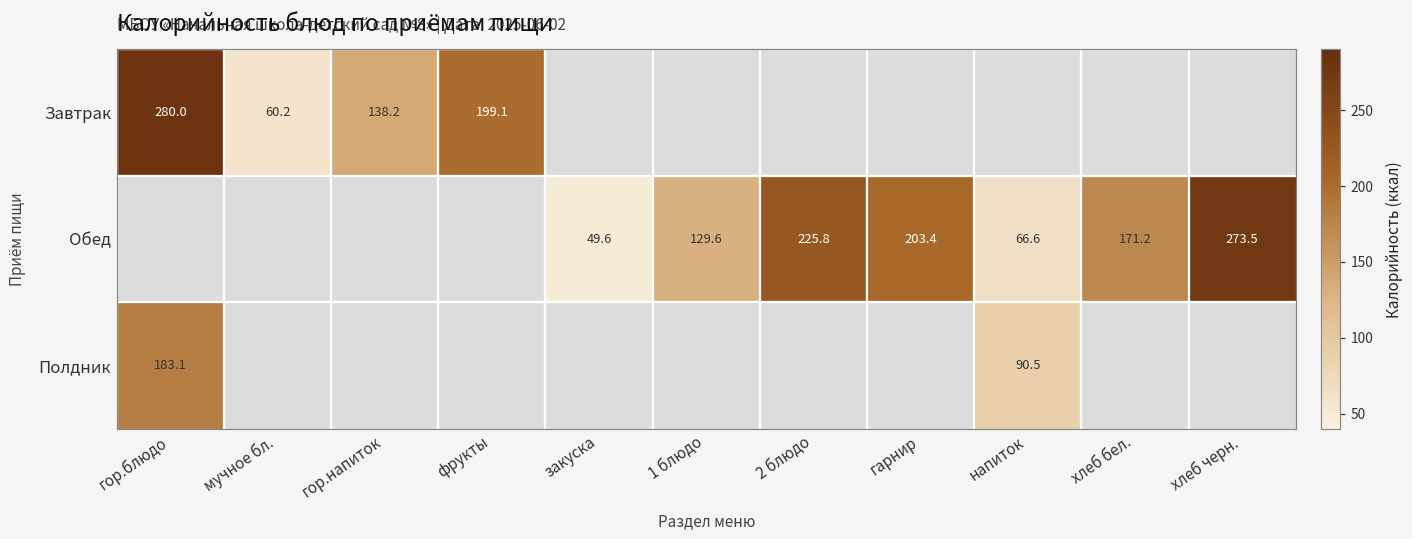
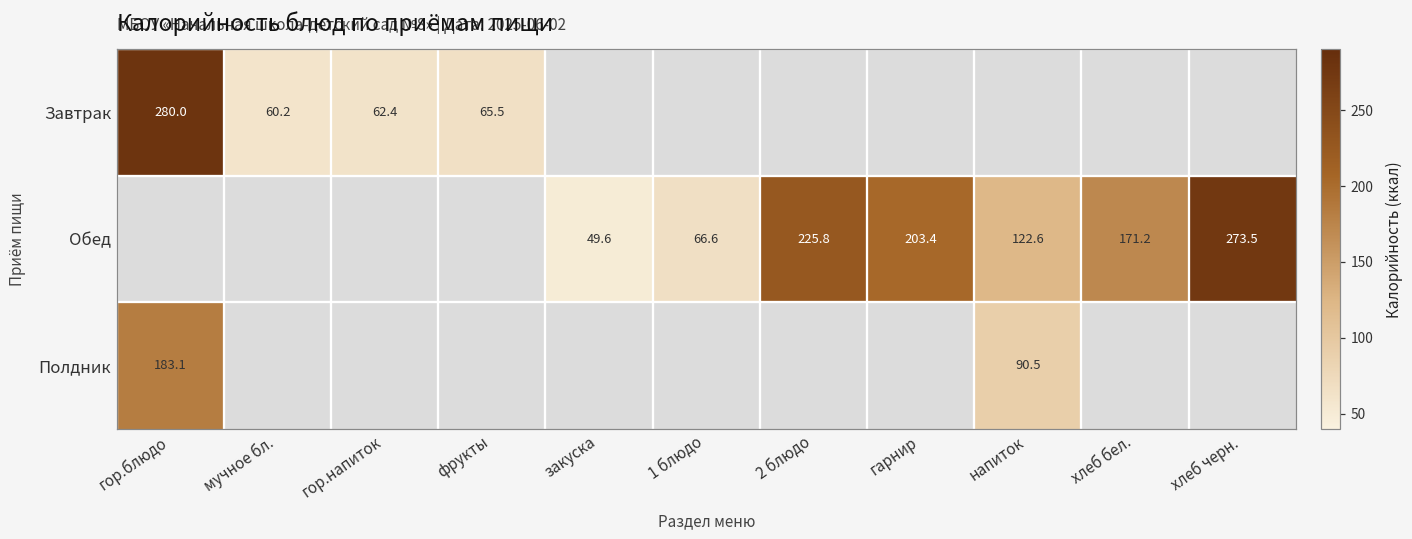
  {
    "Завтрак": {
      "гор.блюдо": 280.0,
      "мучное бл.": 60.2,
-     "гор.напиток": 138.2,
-     "фрукты": 199.1
+     "гор.напиток": 62.4,
+     "фрукты": 65.5
    },
    "Обед": {
      "закуска": 49.6,
-     "1 блюдо": 129.6,
+     "1 блюдо": 66.6,
      "2 блюдо": 225.8,
      "гарнир": 203.4,
-     "напиток": 66.6,
+     "напиток": 122.6,
      "хлеб бел.": 171.2,
      "хлеб черн.": 273.5
    },
    "Полдник": {
      "гор.блюдо": 183.1,
      "напиток": 90.5
    }
  }
